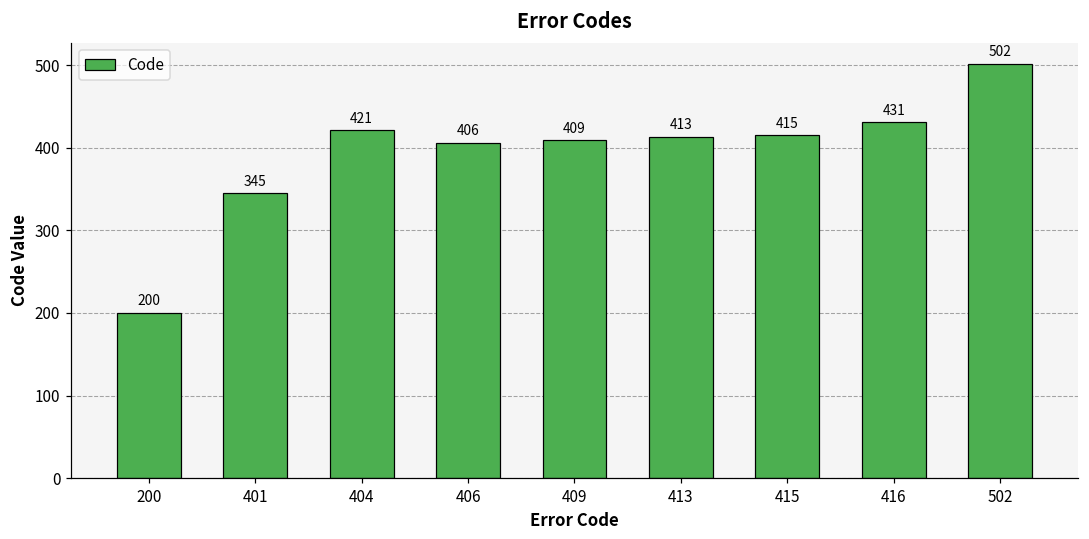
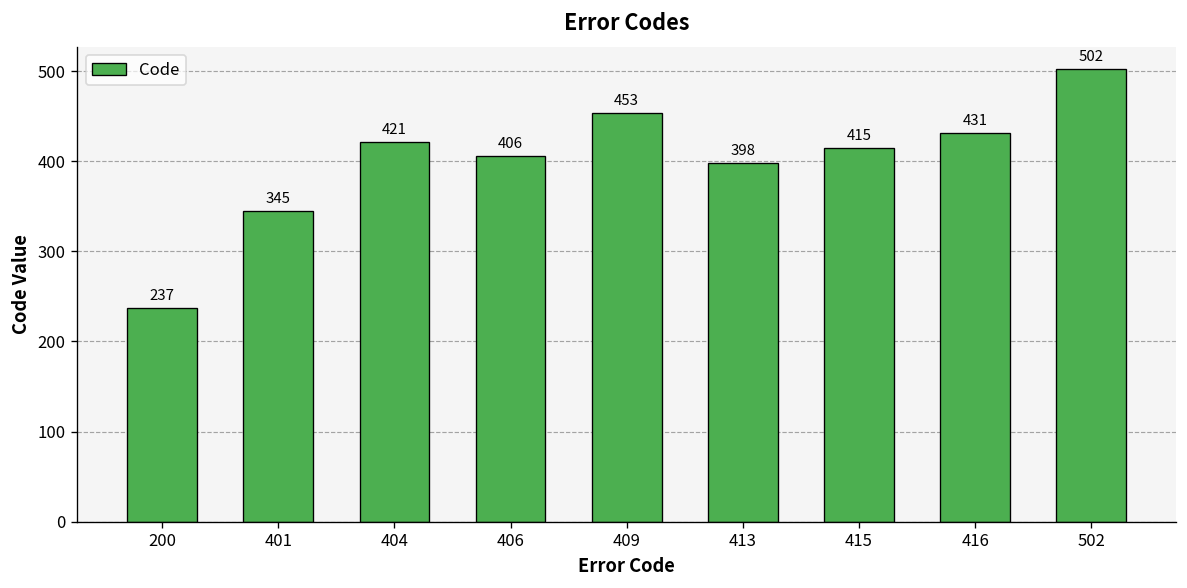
  {
-   "200": 200,
+   "200": 237,
    "401": 345,
    "404": 421,
    "406": 406,
-   "409": 409,
-   "413": 413,
+   "409": 453,
+   "413": 398,
    "415": 415,
    "416": 431,
    "502": 502
  }
